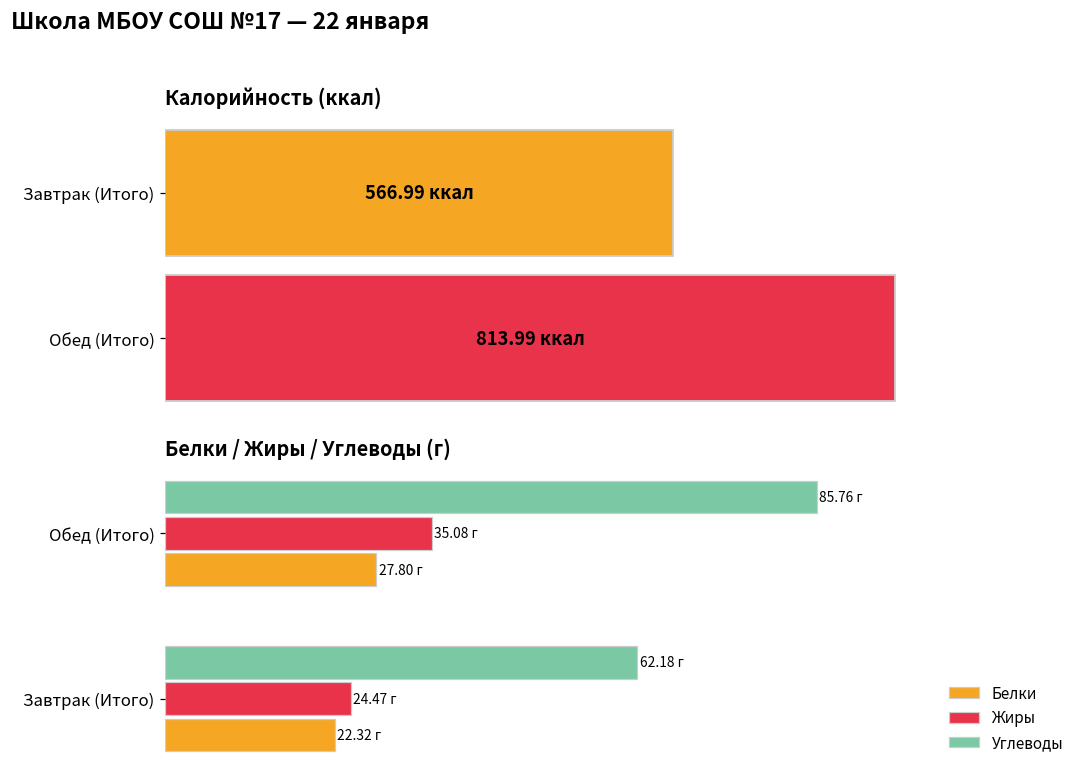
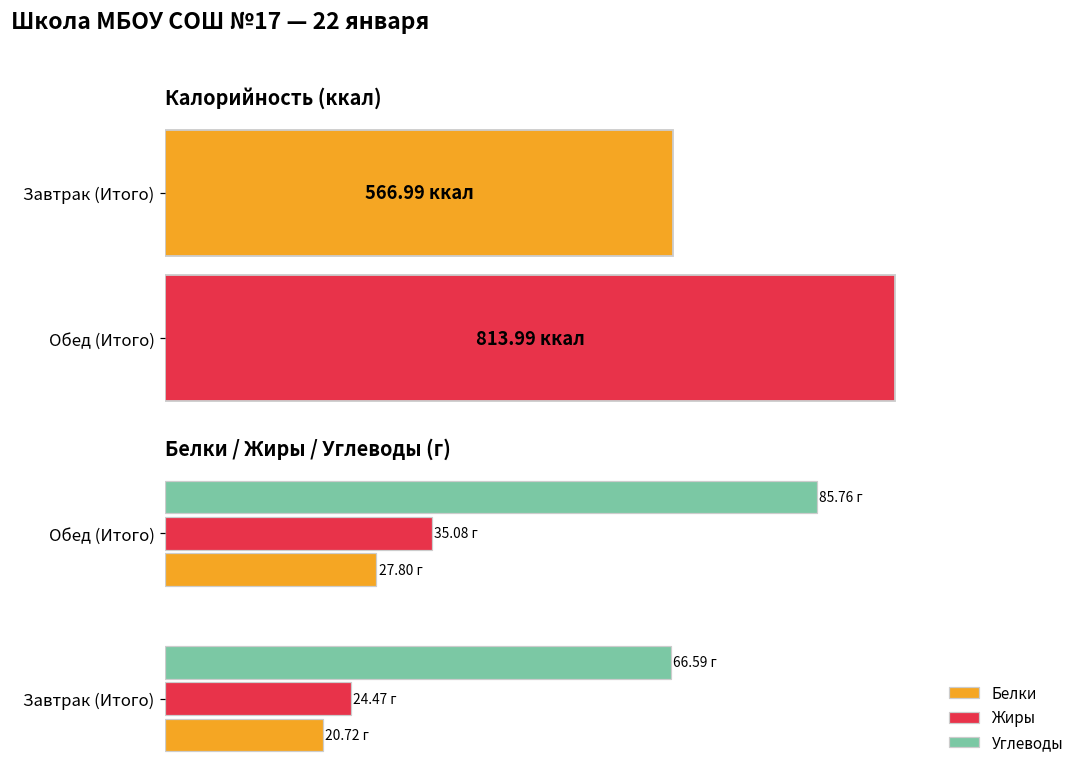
  {
    "Калорийность (ккал)": {
      "Завтрак (Итого)": 566.99,
      "Обед (Итого)": 813.99
    },
    "Белки / Жиры / Углеводы (г)": {
      "Белки": {
        "Обед (Итого)": 27.80,
-       "Завтрак (Итого)": 22.32
+       "Завтрак (Итого)": 20.72
      },
      "Жиры": {
        "Обед (Итого)": 35.08,
        "Завтрак (Итого)": 24.47
      },
      "Углеводы": {
        "Обед (Итого)": 85.76,
-       "Завтрак (Итого)": 62.18
+       "Завтрак (Итого)": 66.59
      }
    }
  }
